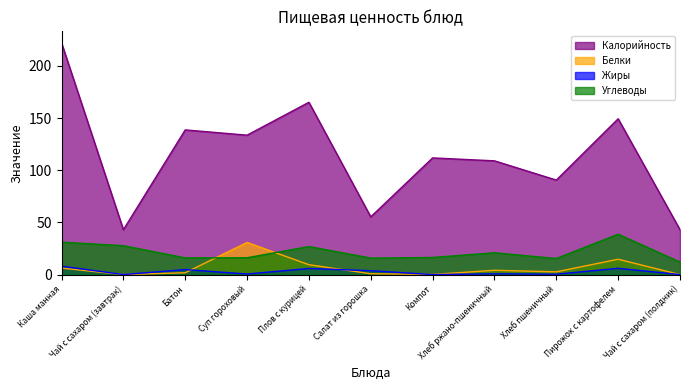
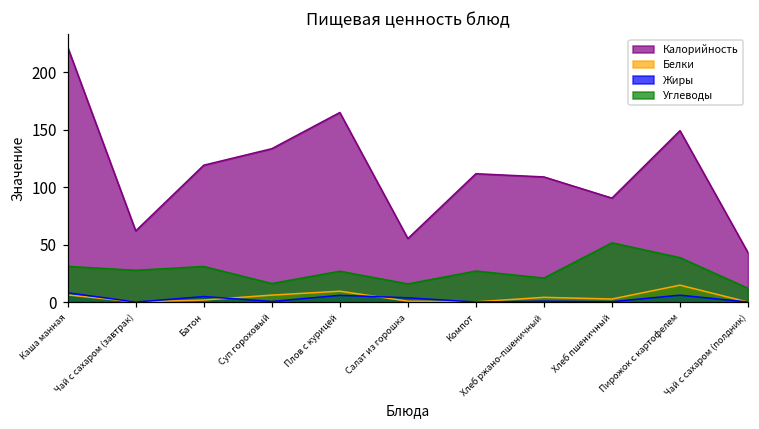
  {
    "Калорийность": {
      "Каша манная": 222,
-     "Чай с сахаром (завтрак)": 43,
-     "Батон": 139,
+     "Чай с сахаром (завтрак)": 62,
+     "Батон": 119,
      "Суп гороховый": 134,
      "Плов с курицей": 165,
      "Салат из горошка": 55,
      "Компот": 112,
      "Хлеб ржано-пшеничный": 109,
      "Хлеб пшеничный": 91,
      "Пирожок с картофелем": 149,
      "Чай с сахаром (полдник)": 43
    },
    "Белки": {
      "Батон": 2,
-     "Суп гороховый": 31,
+     "Суп гороховый": 6,
      "Плов с курицей": 9,
      "Салат из горошка": 1,
      "Хлеб ржано-пшеничный": 4,
      "Пирожок с картофелем": 15
    },
    "Жиры": {
      "Батон": 5,
      "Суп гороховый": 1,
      "Плов с курицей": 6,
      "Салат из горошка": 4,
      "Хлеб ржано-пшеничный": 1,
      "Пирожок с картофелем": 6
    },
    "Углеводы": {
      "Каша манная": 31,
      "Чай с сахаром (завтрак)": 28,
-     "Батон": 16,
+     "Батон": 31,
      "Суп гороховый": 16,
      "Плов с курицей": 27,
      "Салат из горошка": 16,
-     "Компот": 16,
+     "Компот": 27,
      "Хлеб ржано-пшеничный": 21,
-     "Хлеб пшеничный": 15,
+     "Хлеб пшеничный": 52,
      "Пирожок с картофелем": 39,
      "Чай с сахаром (полдник)": 12
    }
  }
